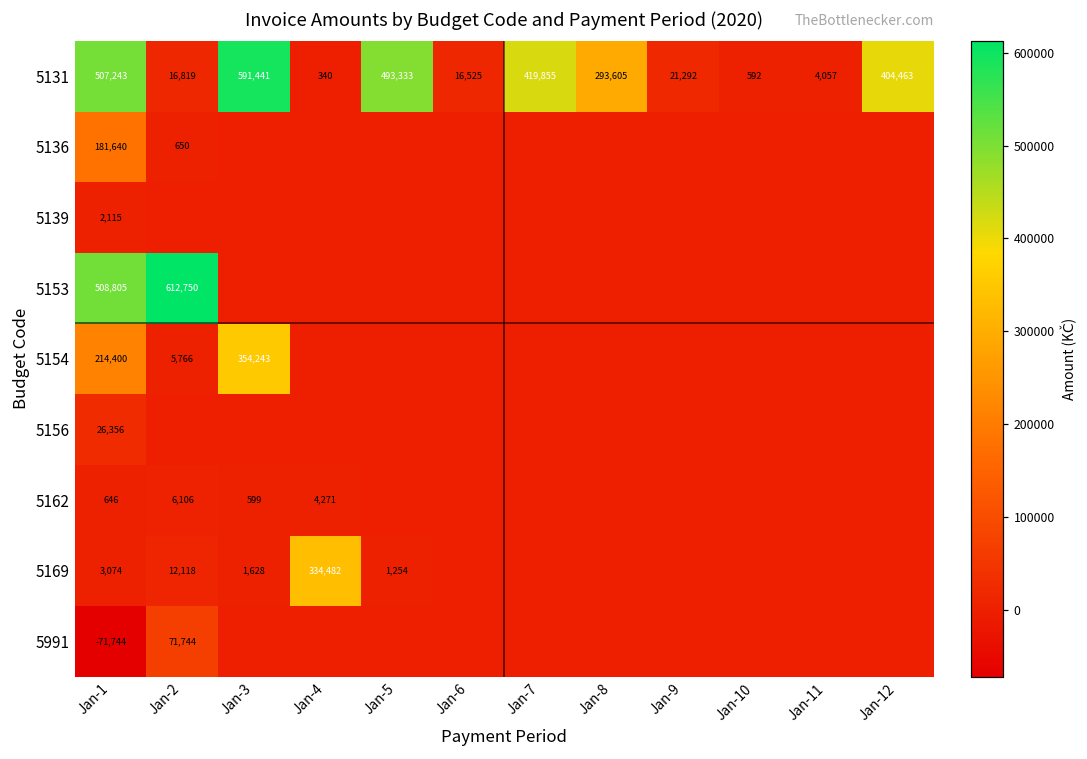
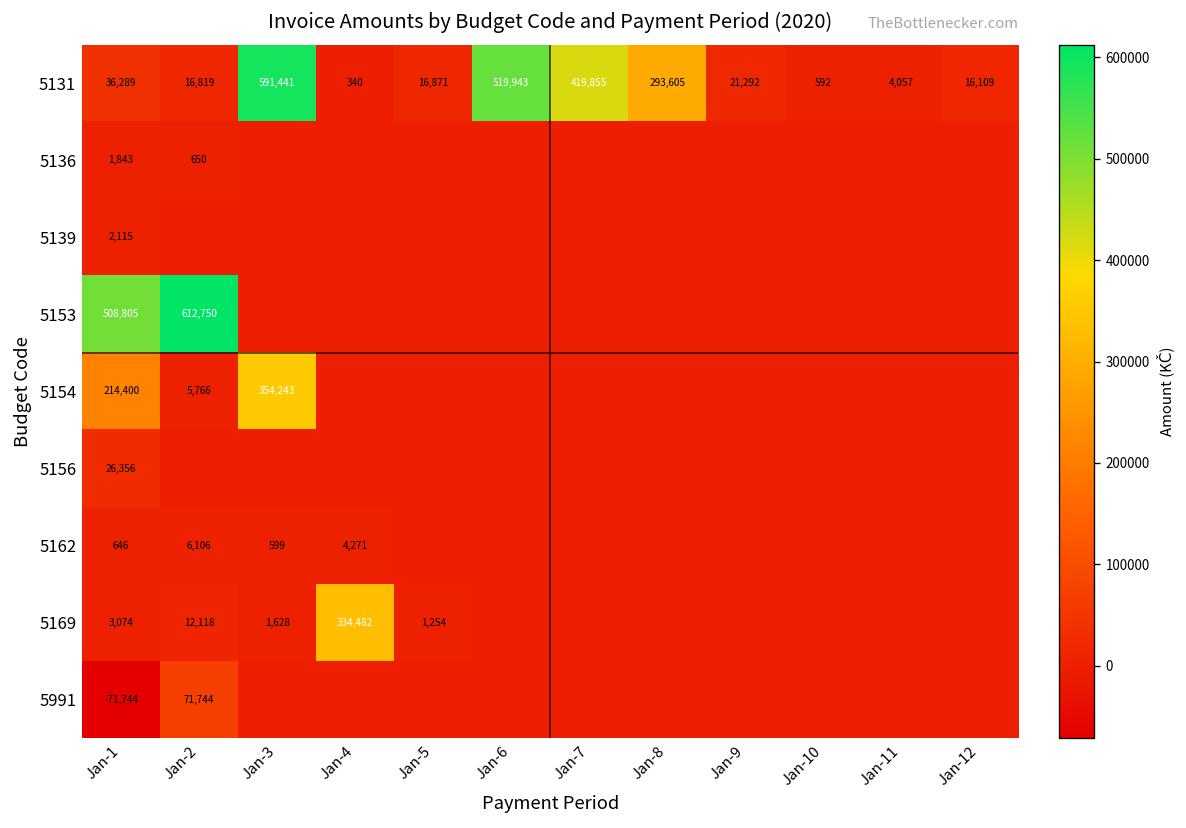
  {
    "5131": {
-     "Jan-1": "507,243",
+     "Jan-1": "36,289",
      "Jan-2": "16,819",
      "Jan-3": "591,441",
      "Jan-4": "340",
-     "Jan-5": "493,333",
-     "Jan-6": "16,525",
+     "Jan-5": "16,871",
+     "Jan-6": "519,943",
      "Jan-7": "419,855",
      "Jan-8": "293,605",
      "Jan-9": "21,292",
      "Jan-10": "592",
      "Jan-11": "4,057",
-     "Jan-12": "404,463"
+     "Jan-12": "16,109"
    },
    "5136": {
-     "Jan-1": "181,640",
+     "Jan-1": "1,843",
      "Jan-2": "650"
    },
    "5139": {
      "Jan-1": "2,115"
    },
    "5153": {
      "Jan-1": "508,805",
      "Jan-2": "612,750"
    },
    "5154": {
      "Jan-1": "214,400",
      "Jan-2": "5,766",
      "Jan-3": "354,243"
    },
    "5156": {
      "Jan-1": "26,356"
    },
    "5162": {
      "Jan-1": "646",
      "Jan-2": "6,106",
      "Jan-3": "599",
      "Jan-4": "4,271"
    },
    "5169": {
      "Jan-1": "3,074",
      "Jan-2": "12,118",
      "Jan-3": "1,628",
      "Jan-4": "334,482",
      "Jan-5": "1,254"
    },
    "5991": {
      "Jan-1": "-71,744",
      "Jan-2": "71,744"
    }
  }
